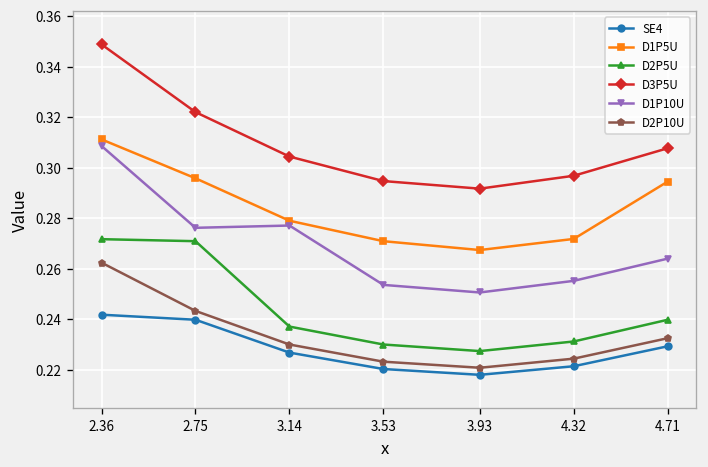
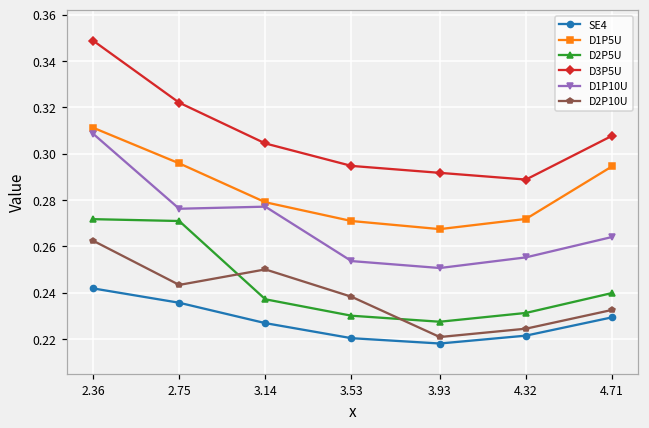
  {
    "SE4": {
      "2.36": 0.242,
-     "2.75": 0.240,
+     "2.75": 0.236,
      "3.14": 0.227,
      "3.53": 0.220,
      "3.93": 0.218,
      "4.32": 0.221,
      "4.71": 0.229
    },
    "D1P5U": {
      "2.36": 0.311,
      "2.75": 0.296,
      "3.14": 0.279,
      "3.53": 0.271,
      "3.93": 0.267,
      "4.32": 0.272,
      "4.71": 0.295
    },
    "D2P5U": {
      "2.36": 0.272,
      "2.75": 0.271,
      "3.14": 0.237,
      "3.53": 0.230,
      "3.93": 0.227,
      "4.32": 0.231,
      "4.71": 0.240
    },
    "D3P5U": {
      "2.36": 0.349,
      "2.75": 0.322,
      "3.14": 0.304,
      "3.53": 0.295,
      "3.93": 0.292,
-     "4.32": 0.297,
+     "4.32": 0.289,
      "4.71": 0.308
    },
    "D1P10U": {
      "2.36": 0.309,
      "2.75": 0.276,
      "3.14": 0.277,
      "3.53": 0.254,
      "3.93": 0.251,
      "4.32": 0.255,
      "4.71": 0.264
    },
    "D2P10U": {
      "2.36": 0.262,
      "2.75": 0.243,
-     "3.14": 0.23,
-     "3.53": 0.223,
+     "3.14": 0.25,
+     "3.53": 0.238,
      "3.93": 0.221,
      "4.32": 0.224,
      "4.71": 0.233
    }
  }
